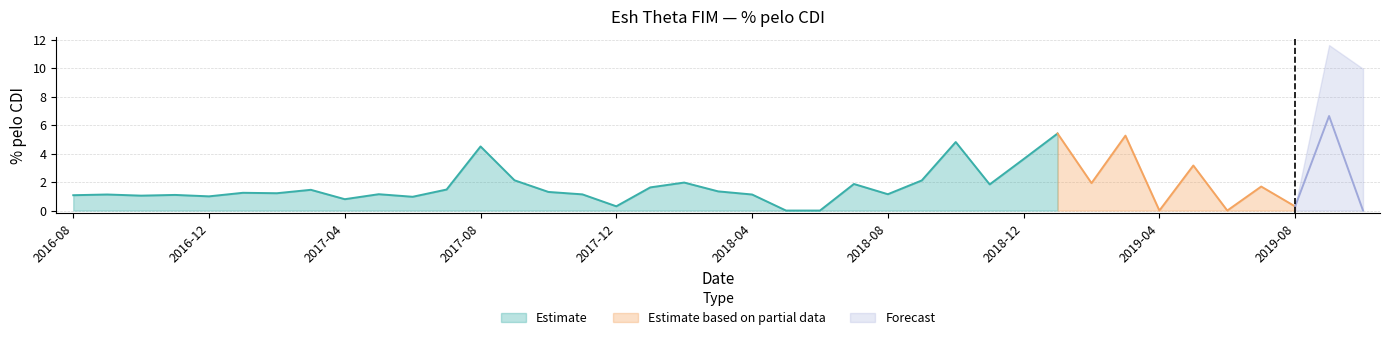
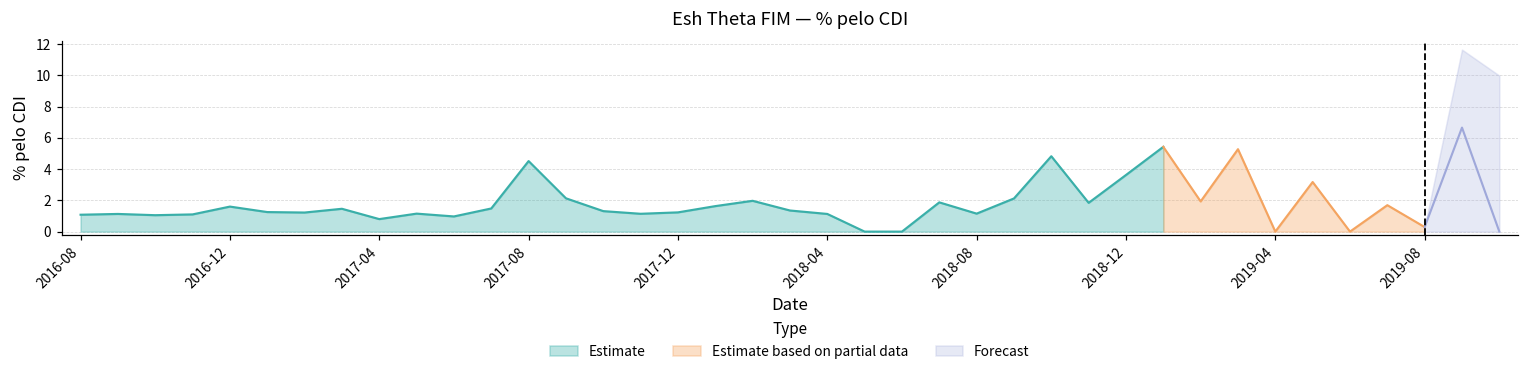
  {
    "Estimate": {
      "2016-08": 1.1,
-     "2016-12": 1.0,
+     "2016-12": 1.6,
      "2017-04": 0.8,
      "2017-08": 4.5,
-     "2017-12": 0.3,
+     "2017-12": 1.2,
      "2018-04": 1.1,
      "2018-08": 1.2,
      "2018-12": 3.6
    },
    "Estimate based on partial data": {
      "2019-04": 0.0
    }
  }
